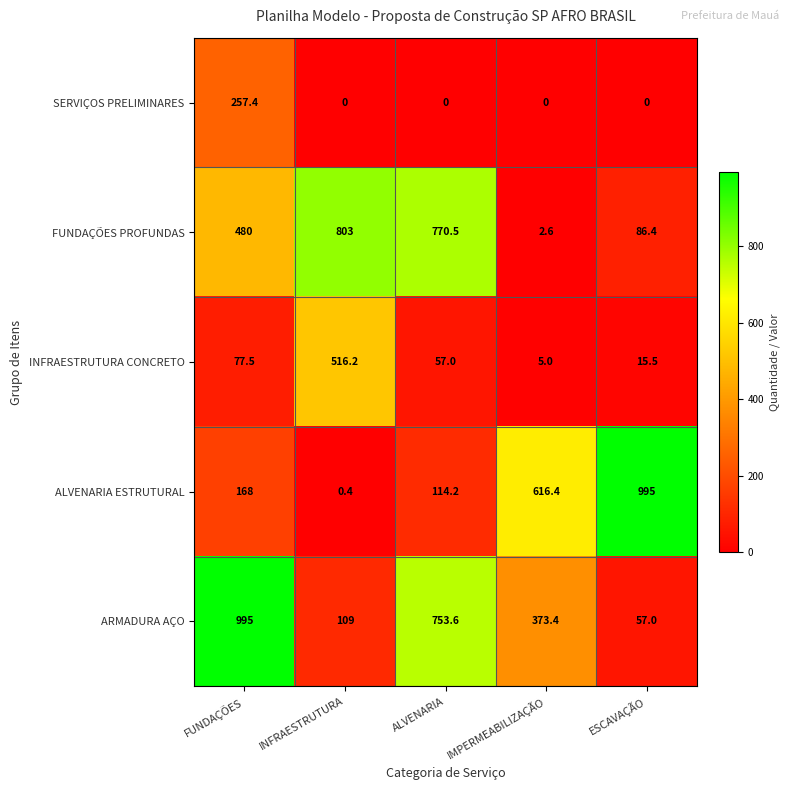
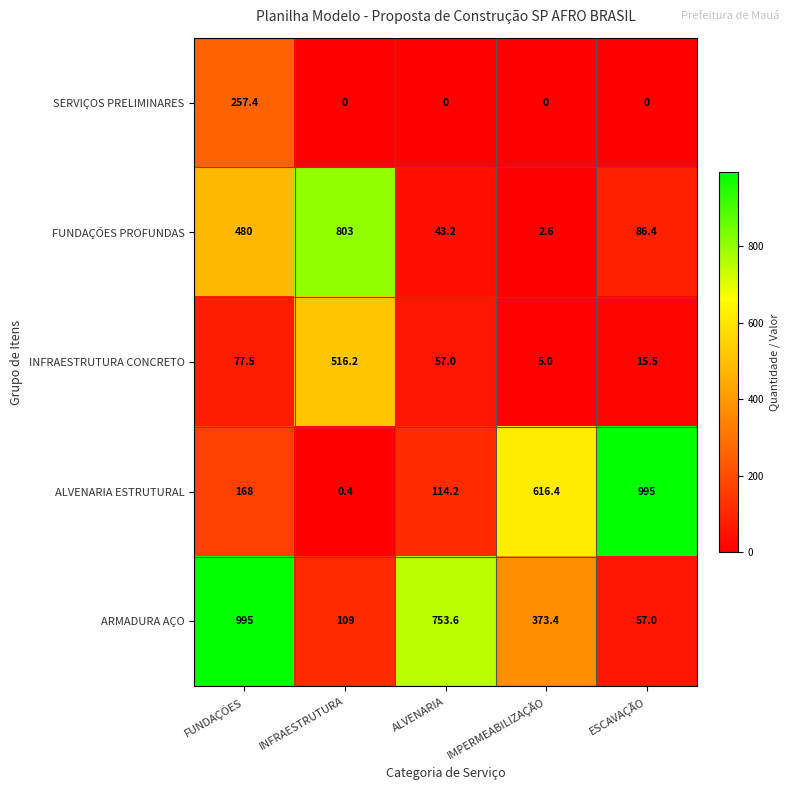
  {
    "SERVIÇOS PRELIMINARES": {
      "FUNDAÇÕES": 257.4,
      "INFRAESTRUTURA": 0,
      "ALVENARIA": 0,
      "IMPERMEABILIZAÇÃO": 0,
      "ESCAVAÇÃO": 0
    },
    "FUNDAÇÕES PROFUNDAS": {
      "FUNDAÇÕES": 480,
      "INFRAESTRUTURA": 803,
-     "ALVENARIA": 770.5,
+     "ALVENARIA": 43.2,
      "IMPERMEABILIZAÇÃO": 2.6,
      "ESCAVAÇÃO": 86.4
    },
    "INFRAESTRUTURA CONCRETO": {
      "FUNDAÇÕES": 77.5,
      "INFRAESTRUTURA": 516.2,
      "ALVENARIA": 57.0,
      "IMPERMEABILIZAÇÃO": 5.0,
      "ESCAVAÇÃO": 15.5
    },
    "ALVENARIA ESTRUTURAL": {
      "FUNDAÇÕES": 168,
      "INFRAESTRUTURA": 0.4,
      "ALVENARIA": 114.2,
      "IMPERMEABILIZAÇÃO": 616.4,
      "ESCAVAÇÃO": 995
    },
    "ARMADURA AÇO": {
      "FUNDAÇÕES": 995,
      "INFRAESTRUTURA": 109,
      "ALVENARIA": 753.6,
      "IMPERMEABILIZAÇÃO": 373.4,
      "ESCAVAÇÃO": 57.0
    }
  }
